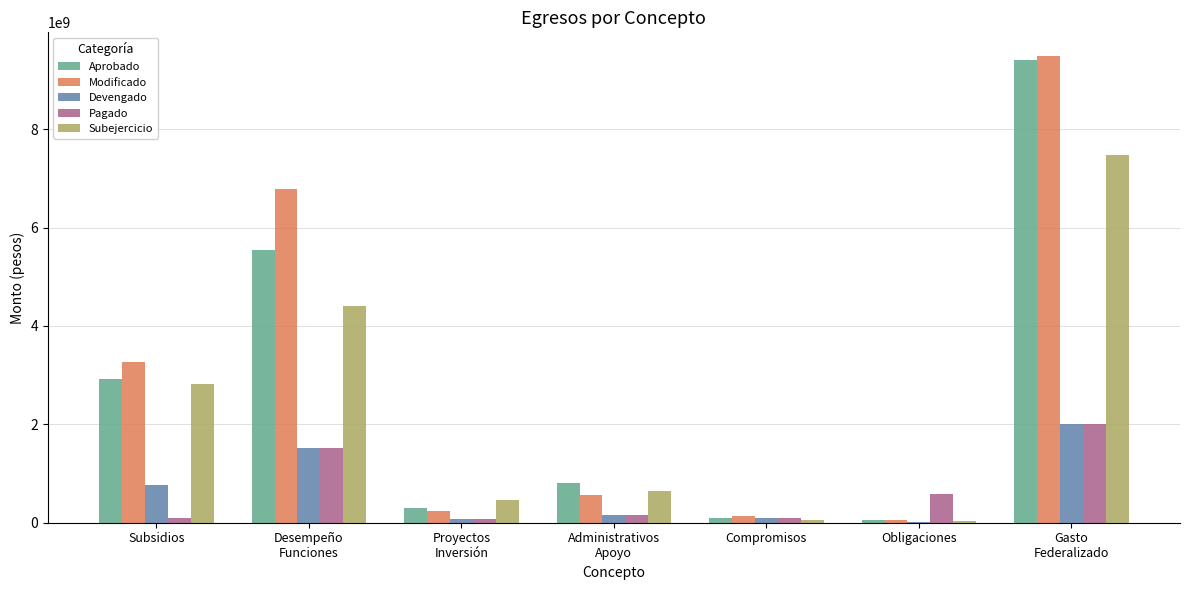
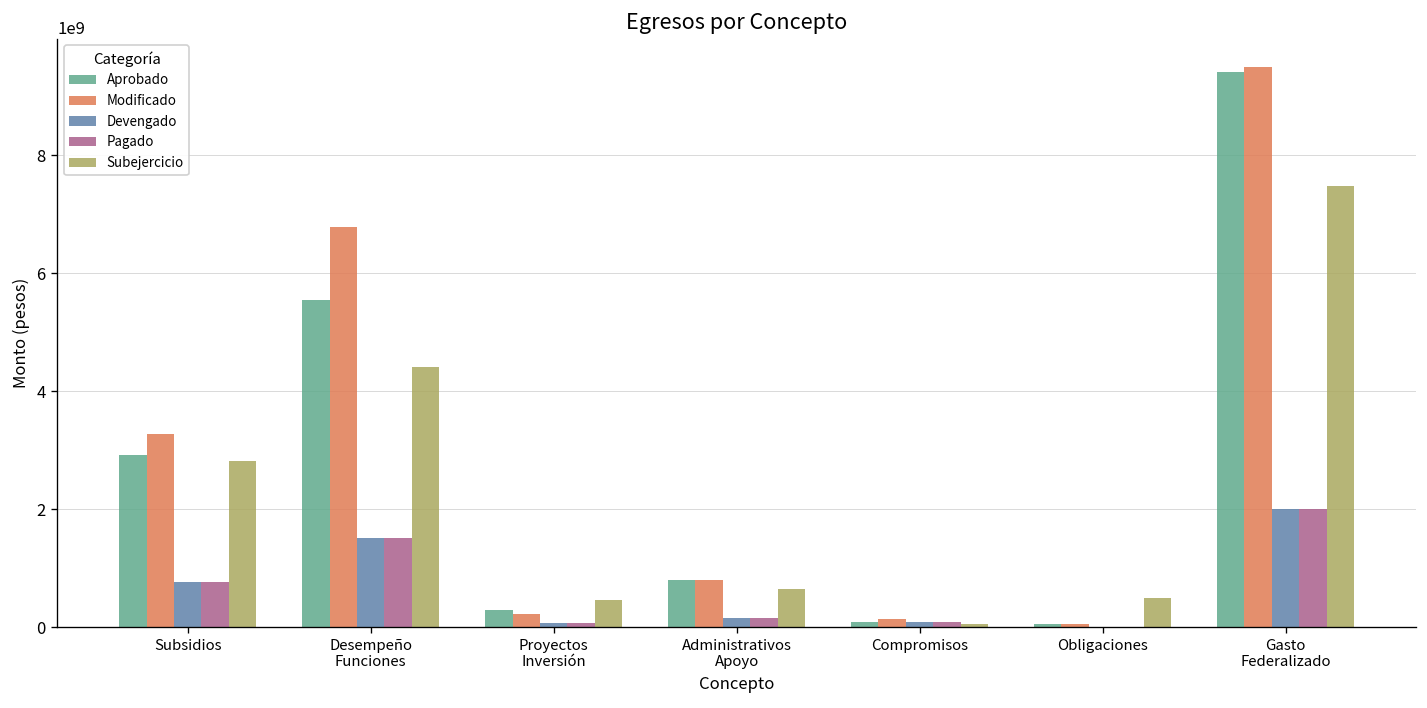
  {
    "Modificado": {
      "Subsidios": 3300000000,
      "Desempeño Funciones": 6800000000,
      "Proyectos Inversión": 200000000,
-     "Administrativos Apoyo": 600000000,
+     "Administrativos Apoyo": 800000000,
      "Compromisos": 100000000,
      "Obligaciones": 100000000,
      "Gasto Federalizado": 9500000000
    },
    "Pagado": {
-     "Subsidios": 100000000,
+     "Subsidios": 800000000,
      "Desempeño Funciones": 1500000000,
      "Proyectos Inversión": 100000000,
      "Administrativos Apoyo": 100000000,
      "Compromisos": 100000000,
-     "Obligaciones": 600000000,
+     "Obligaciones": 0,
      "Gasto Federalizado": 2000000000
    },
    "Subejercicio": {
      "Subsidios": 2800000000,
      "Desempeño Funciones": 4400000000,
      "Proyectos Inversión": 500000000,
      "Administrativos Apoyo": 600000000,
      "Compromisos": 100000000,
-     "Obligaciones": 0,
+     "Obligaciones": 500000000,
      "Gasto Federalizado": 7500000000
    }
  }
